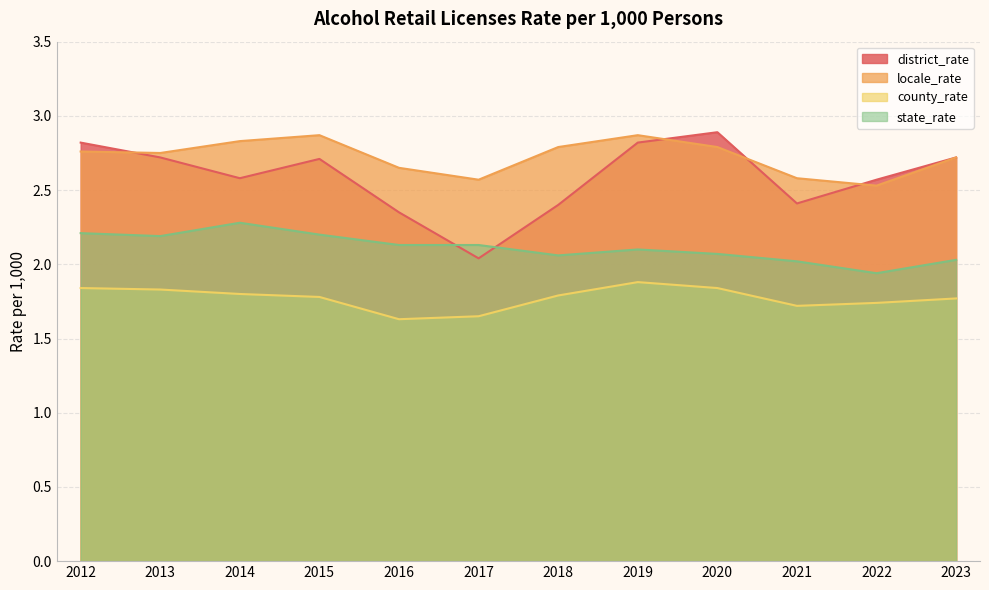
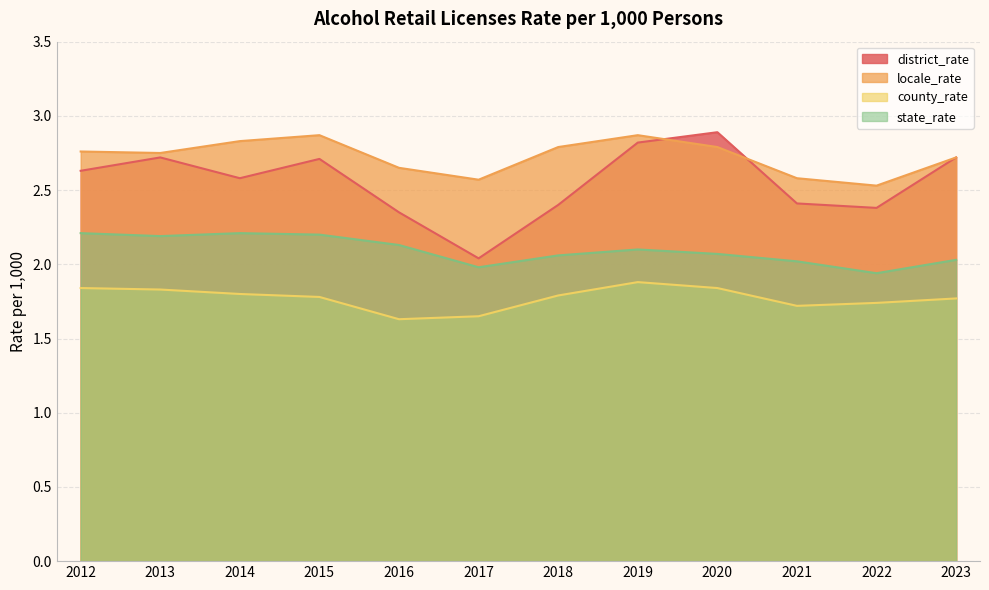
  {
    "district_rate": {
-     "2012": 2.82,
+     "2012": 2.63,
      "2013": 2.72,
      "2014": 2.58,
      "2015": 2.71,
      "2016": 2.35,
      "2017": 2.04,
      "2018": 2.40,
      "2019": 2.82,
      "2020": 2.89,
      "2021": 2.41,
-     "2022": 2.57
+     "2022": 2.38
    },
    "state_rate": {
      "2012": 2.21,
      "2013": 2.19,
-     "2014": 2.28,
+     "2014": 2.21,
      "2015": 2.20,
      "2016": 2.13,
-     "2017": 2.13,
+     "2017": 1.98,
      "2018": 2.06,
      "2019": 2.10,
      "2020": 2.07,
      "2021": 2.02,
      "2022": 1.94,
      "2023": 2.03
    }
  }
